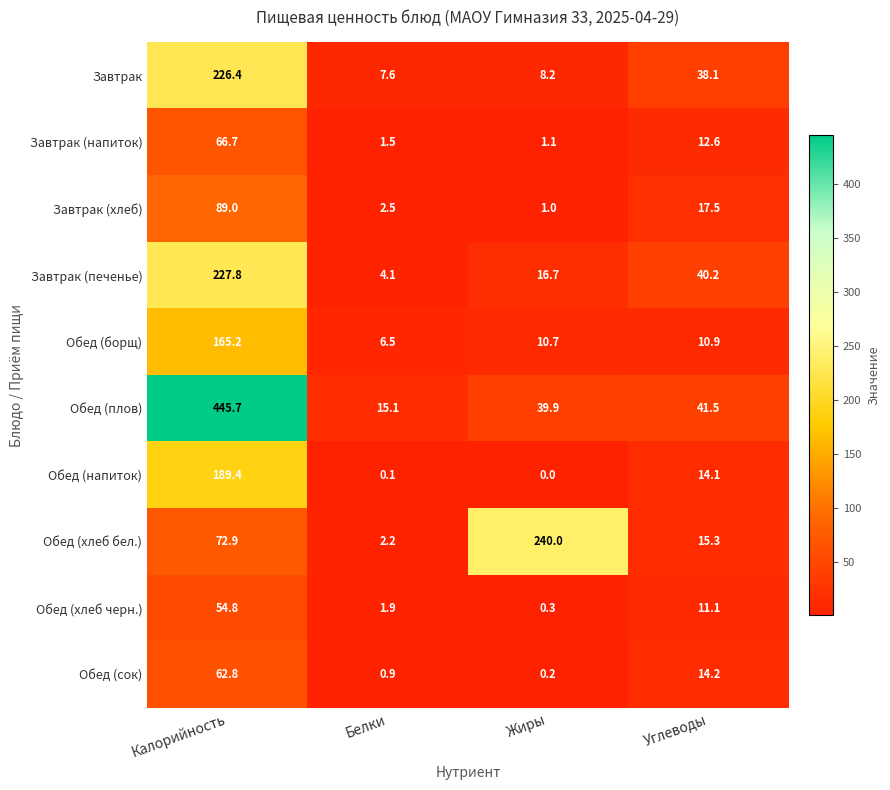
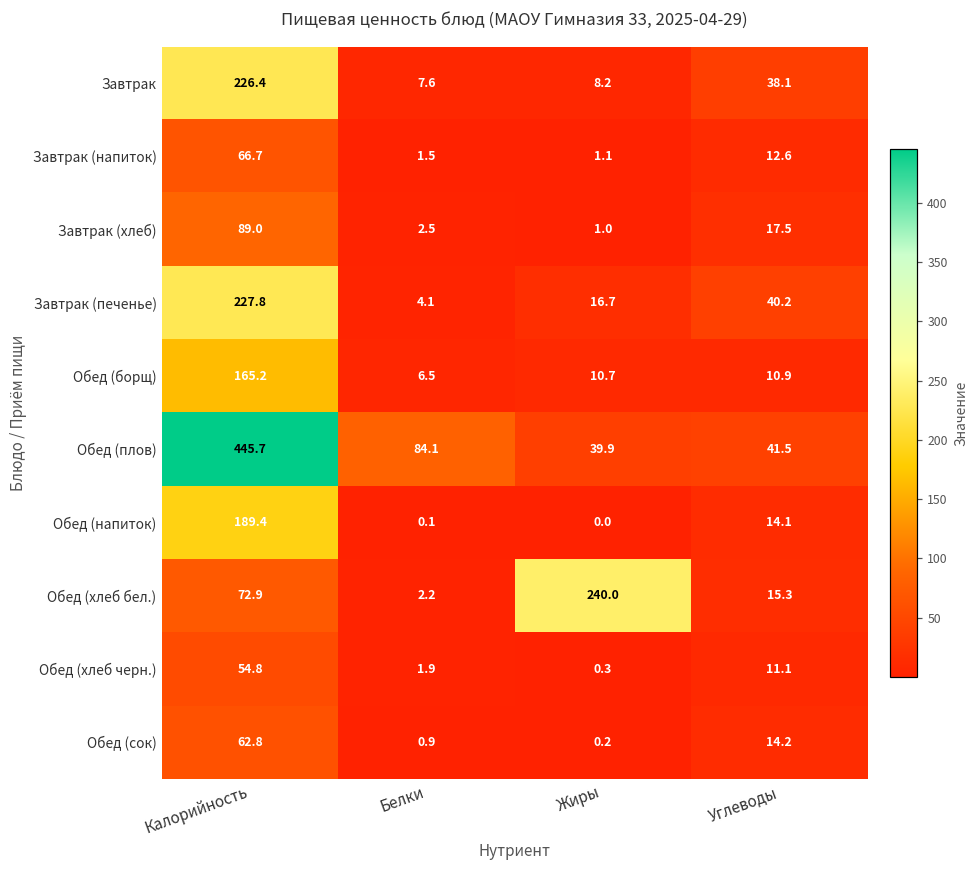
  {
    "Завтрак": {
      "Калорийность": 226.4,
      "Белки": 7.6,
      "Жиры": 8.2,
      "Углеводы": 38.1
    },
    "Завтрак (напиток)": {
      "Калорийность": 66.7,
      "Белки": 1.5,
      "Жиры": 1.1,
      "Углеводы": 12.6
    },
    "Завтрак (хлеб)": {
      "Калорийность": 89.0,
      "Белки": 2.5,
      "Жиры": 1.0,
      "Углеводы": 17.5
    },
    "Завтрак (печенье)": {
      "Калорийность": 227.8,
      "Белки": 4.1,
      "Жиры": 16.7,
      "Углеводы": 40.2
    },
    "Обед (борщ)": {
      "Калорийность": 165.2,
      "Белки": 6.5,
      "Жиры": 10.7,
      "Углеводы": 10.9
    },
    "Обед (плов)": {
      "Калорийность": 445.7,
-     "Белки": 15.1,
+     "Белки": 84.1,
      "Жиры": 39.9,
      "Углеводы": 41.5
    },
    "Обед (напиток)": {
      "Калорийность": 189.4,
      "Белки": 0.1,
      "Жиры": 0.0,
      "Углеводы": 14.1
    },
    "Обед (хлеб бел.)": {
      "Калорийность": 72.9,
      "Белки": 2.2,
      "Жиры": 240.0,
      "Углеводы": 15.3
    },
    "Обед (хлеб черн.)": {
      "Калорийность": 54.8,
      "Белки": 1.9,
      "Жиры": 0.3,
      "Углеводы": 11.1
    },
    "Обед (сок)": {
      "Калорийность": 62.8,
      "Белки": 0.9,
      "Жиры": 0.2,
      "Углеводы": 14.2
    }
  }
